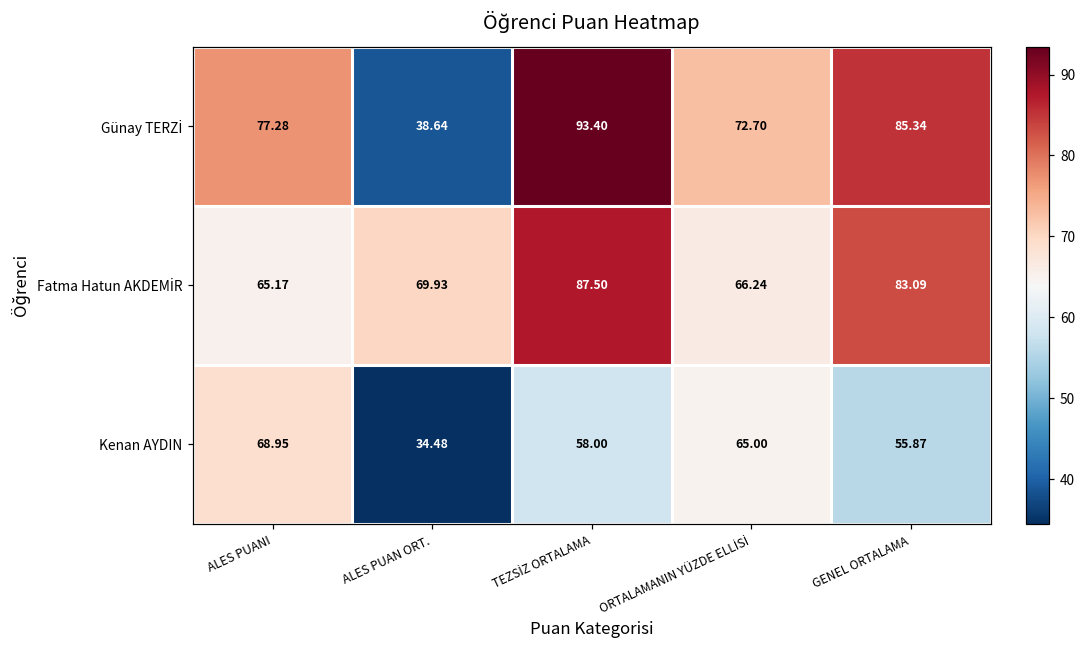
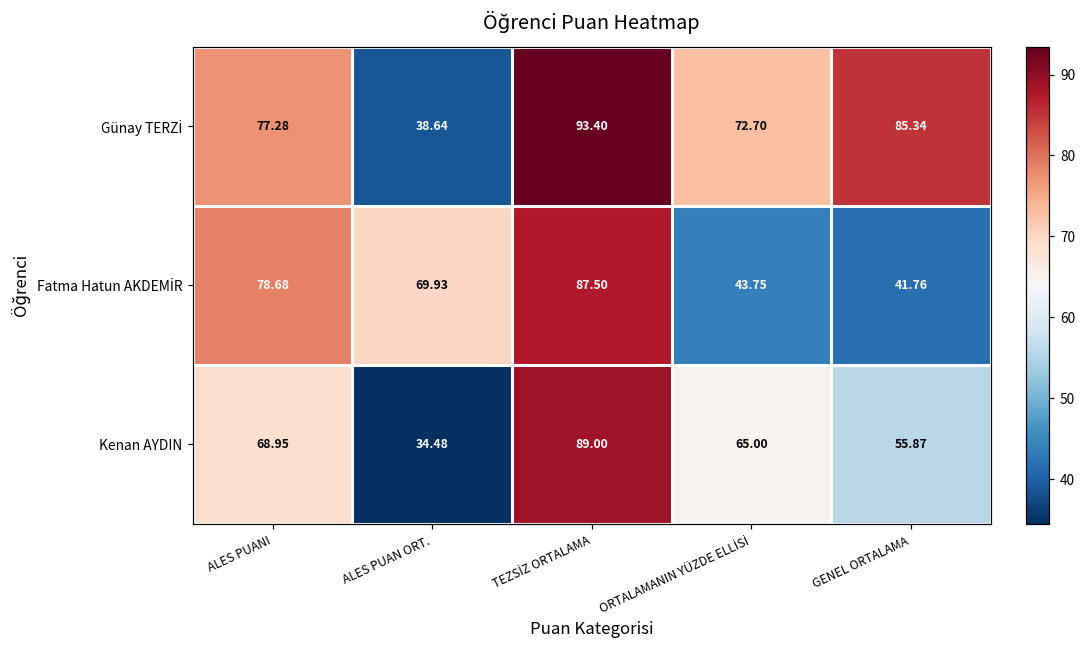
  {
    "Günay TERZİ": {
      "ALES PUANI": 77.28,
      "ALES PUAN ORT.": 38.64,
      "TEZSİZ ORTALAMA": 93.40,
      "ORTALAMANIN YÜZDE ELLİSİ": 72.70,
      "GENEL ORTALAMA": 85.34
    },
    "Fatma Hatun AKDEMİR": {
-     "ALES PUANI": 65.17,
+     "ALES PUANI": 78.68,
      "ALES PUAN ORT.": 69.93,
      "TEZSİZ ORTALAMA": 87.50,
-     "ORTALAMANIN YÜZDE ELLİSİ": 66.24,
-     "GENEL ORTALAMA": 83.09
+     "ORTALAMANIN YÜZDE ELLİSİ": 43.75,
+     "GENEL ORTALAMA": 41.76
    },
    "Kenan AYDIN": {
      "ALES PUANI": 68.95,
      "ALES PUAN ORT.": 34.48,
-     "TEZSİZ ORTALAMA": 58.00,
+     "TEZSİZ ORTALAMA": 89.00,
      "ORTALAMANIN YÜZDE ELLİSİ": 65.00,
      "GENEL ORTALAMA": 55.87
    }
  }
